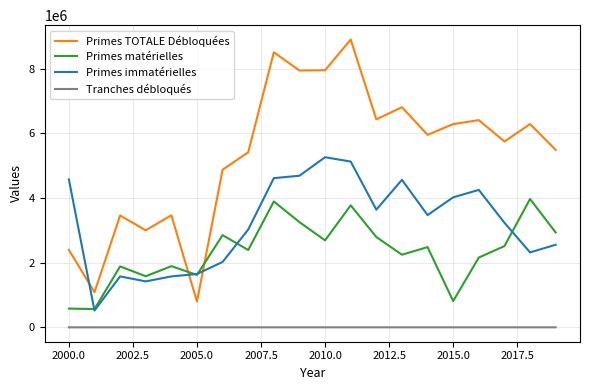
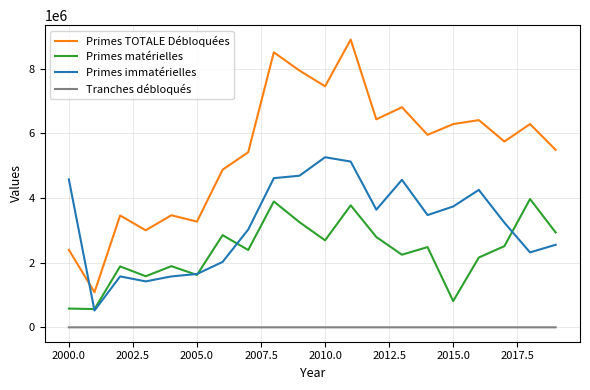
  {
    "Primes TOTALE Débloquées": {
      "2000.0": 2400000,
-     "2005.0": 800000,
-     "2010.0": 7900000,
+     "2005.0": 3300000,
+     "2010.0": 7500000,
      "2015.0": 6300000
    },
    "Primes matérielles": {
      "2000.0": 600000,
      "2010.0": 2700000,
      "2015.0": 800000
    },
    "Primes immatérielles": {
      "2000.0": 4600000,
      "2010.0": 5300000,
-     "2015.0": 4000000
+     "2015.0": 3700000
    },
    "Tranches débloqués": {
      "2000.0": 0,
      "2005.0": 0,
      "2010.0": 0,
      "2015.0": 0
    }
  }
